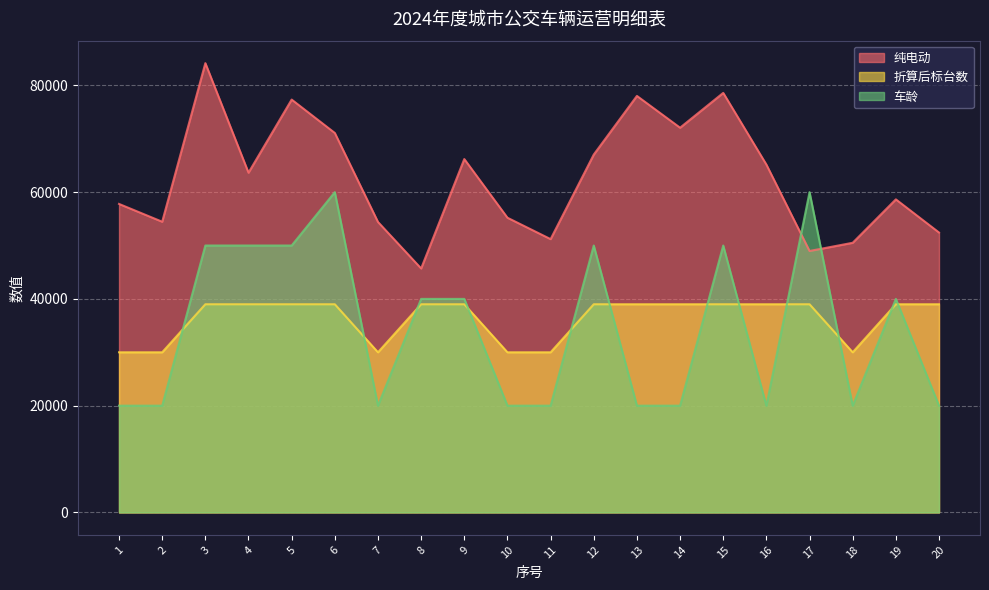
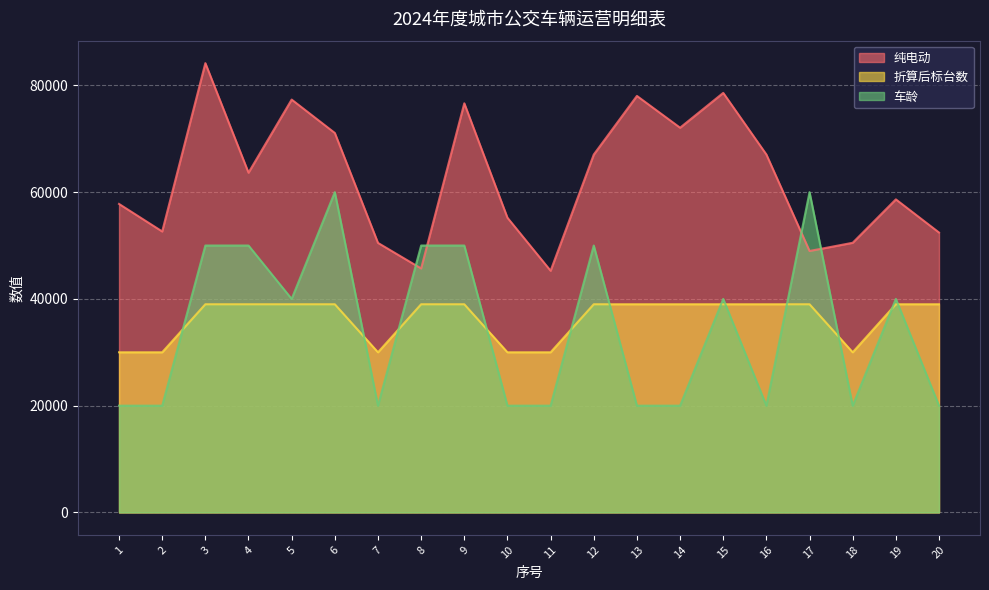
  {
    "纯电动": {
      "1": 58000,
-     "2": 54000,
+     "2": 53000,
      "3": 84000,
      "4": 64000,
      "5": 77000,
      "6": 71000,
-     "7": 54000,
+     "7": 50000,
      "8": 46000,
-     "9": 66000,
+     "9": 77000,
      "10": 55000,
-     "11": 51000,
+     "11": 45000,
      "12": 67000,
      "13": 78000,
      "14": 72000,
      "15": 79000,
-     "16": 65000,
+     "16": 67000,
      "17": 49000,
      "18": 51000,
      "19": 59000,
      "20": 52000
    },
    "折算后标台数": {
      "1": 30000,
      "2": 30000,
      "3": 39000,
      "4": 39000,
      "5": 39000,
      "6": 39000,
      "7": 30000,
      "8": 39000,
      "9": 39000,
      "10": 30000,
      "11": 30000,
      "12": 39000,
      "13": 39000,
      "14": 39000,
      "15": 39000,
      "16": 39000,
      "17": 39000,
      "18": 30000,
      "19": 39000,
      "20": 39000
    },
    "车龄": {
      "1": 20000,
      "2": 20000,
      "3": 50000,
      "4": 50000,
-     "5": 50000,
+     "5": 40000,
      "6": 60000,
      "7": 20000,
-     "8": 40000,
-     "9": 40000,
+     "8": 50000,
+     "9": 50000,
      "10": 20000,
      "11": 20000,
      "12": 50000,
      "13": 20000,
      "14": 20000,
-     "15": 50000,
+     "15": 40000,
      "16": 20000,
      "17": 60000,
      "18": 20000,
      "19": 40000,
      "20": 20000
    }
  }
